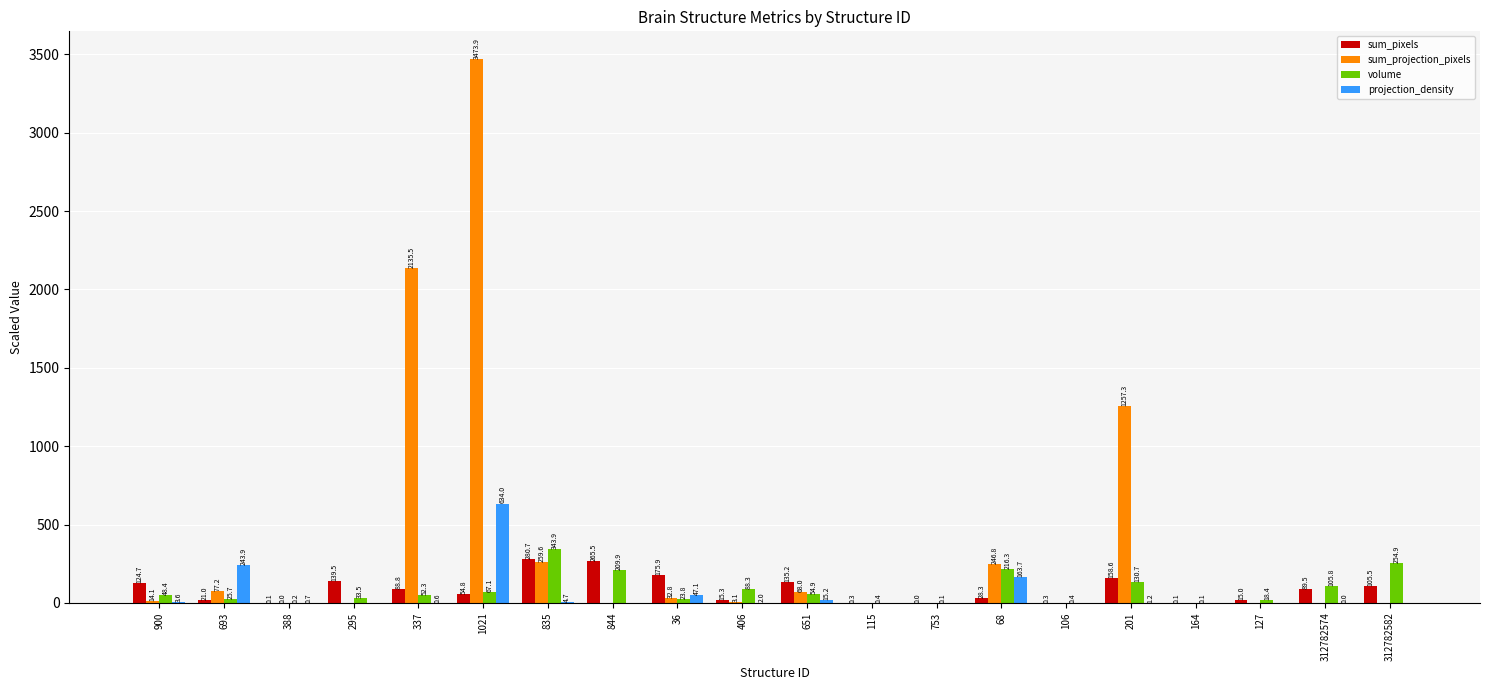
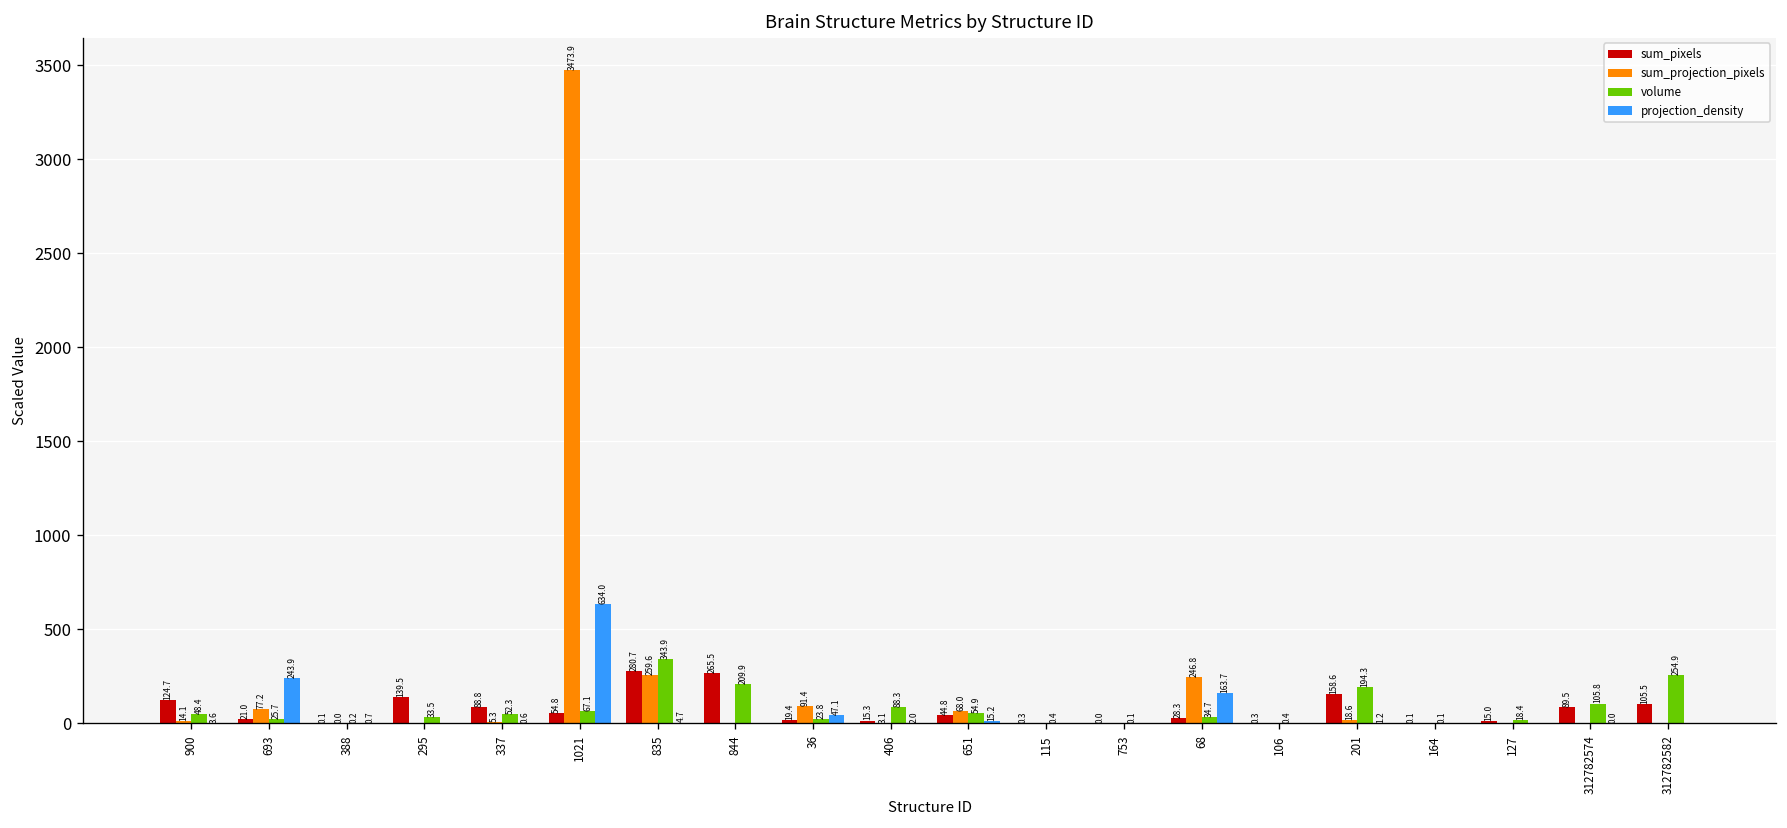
  {
    "sum_pixels": {
      "900": 124.7,
      "693": 21.0,
      "388": 0.1,
      "295": 139.5,
      "337": 88.8,
      "1021": 54.8,
      "835": 280.7,
      "844": 265.5,
-     "36": 175.9,
+     "36": 19.4,
      "406": 15.3,
-     "651": 135.2,
+     "651": 44.8,
      "115": 0.3,
      "753": 0.0,
      "68": 28.3,
      "106": 0.3,
      "201": 158.6,
      "164": 0.1,
      "127": 15.0,
      "312782574": 89.5,
      "312782582": 105.5
    },
    "sum_projection_pixels": {
      "900": 14.1,
      "693": 77.2,
      "388": 0.0,
-     "337": 2135.5,
+     "337": 5.3,
      "1021": 3473.9,
      "835": 259.6,
-     "36": 32.8,
+     "36": 91.4,
      "406": 3.1,
      "651": 68.0,
      "68": 246.8,
-     "201": 1257.3
+     "201": 18.6
    },
    "volume": {
      "900": 48.4,
      "693": 25.7,
      "388": 0.2,
      "295": 33.5,
      "337": 52.3,
      "1021": 67.1,
      "835": 343.9,
      "844": 209.9,
      "36": 23.8,
      "406": 88.3,
      "651": 54.9,
      "115": 0.4,
      "753": 0.1,
-     "68": 216.3,
+     "68": 34.7,
      "106": 0.4,
-     "201": 130.7,
+     "201": 194.3,
      "164": 0.1,
      "127": 18.4,
      "312782574": 105.8,
      "312782582": 254.9
    },
    "projection_density": {
      "900": 3.6,
      "693": 243.9,
      "388": 0.7,
      "337": 0.6,
      "1021": 634.0,
      "835": 4.7,
      "36": 47.1,
      "406": 2.0,
      "651": 15.2,
      "68": 163.7,
      "201": 1.2,
      "312782574": 0.0
    }
  }
